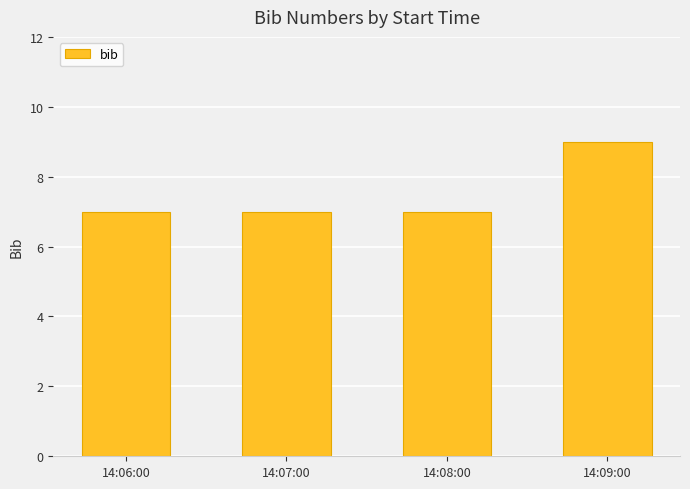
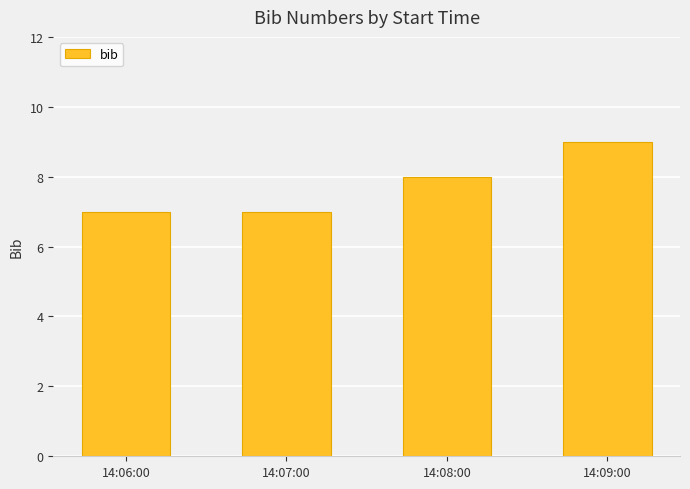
  {
    "14:06:00": 7,
    "14:07:00": 7,
-   "14:08:00": 7,
+   "14:08:00": 8,
    "14:09:00": 9
  }
